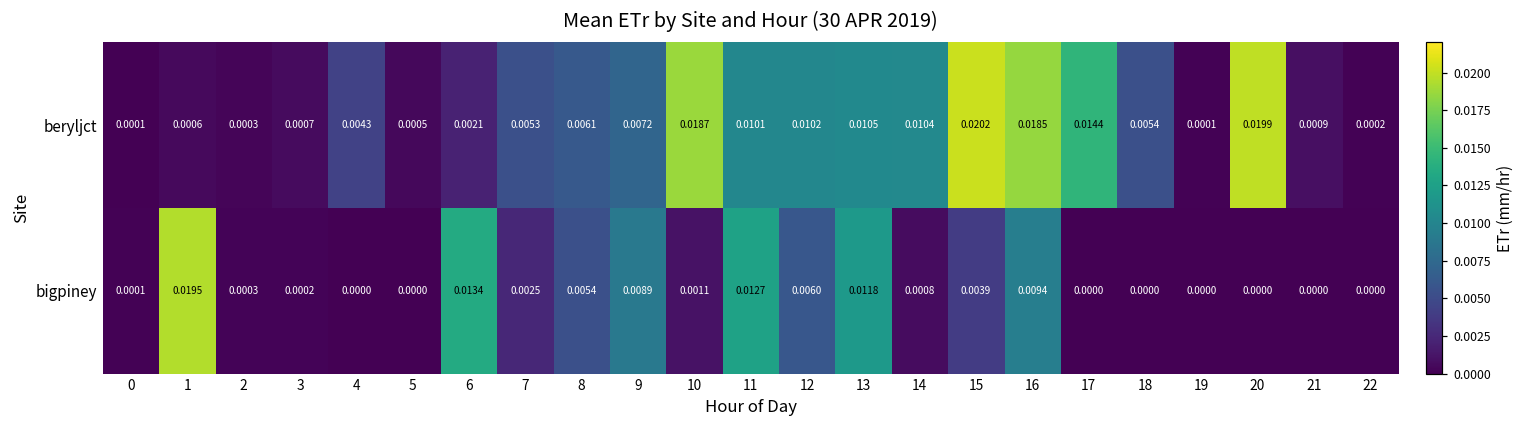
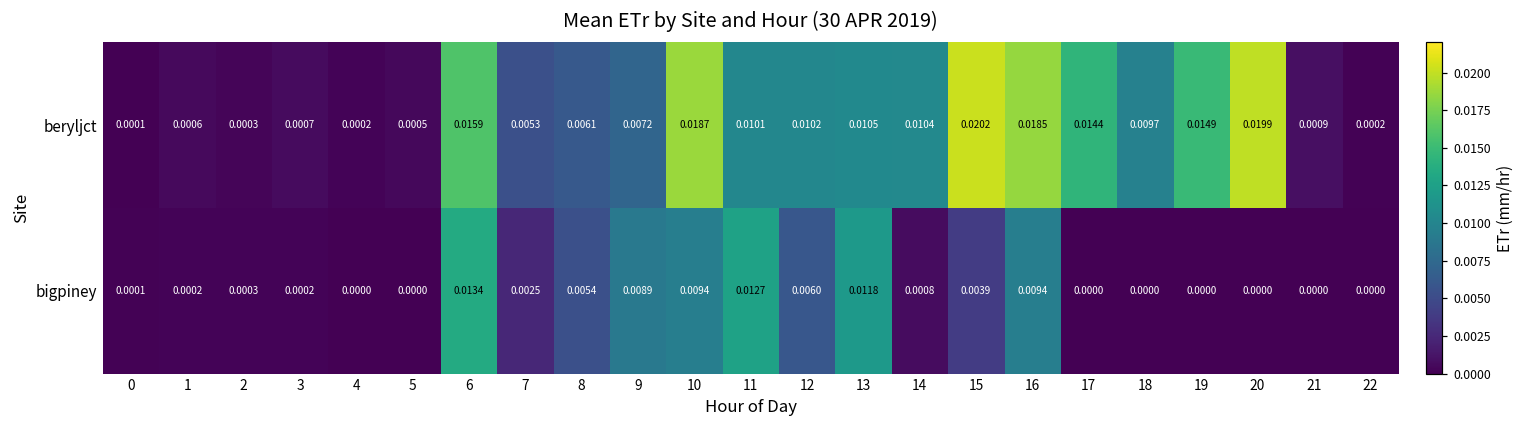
  {
    "beryljct": {
      "0": 0.0001,
      "1": 0.0006,
      "2": 0.0003,
      "3": 0.0007,
-     "4": 0.0043,
+     "4": 0.0002,
      "5": 0.0005,
-     "6": 0.0021,
+     "6": 0.0159,
      "7": 0.0053,
      "8": 0.0061,
      "9": 0.0072,
      "10": 0.0187,
      "11": 0.0101,
      "12": 0.0102,
      "13": 0.0105,
      "14": 0.0104,
      "15": 0.0202,
      "16": 0.0185,
      "17": 0.0144,
-     "18": 0.0054,
-     "19": 0.0001,
+     "18": 0.0097,
+     "19": 0.0149,
      "20": 0.0199,
      "21": 0.0009,
      "22": 0.0002
    },
    "bigpiney": {
      "0": 0.0001,
-     "1": 0.0195,
+     "1": 0.0002,
      "2": 0.0003,
      "3": 0.0002,
      "4": 0.0000,
      "5": 0.0000,
      "6": 0.0134,
      "7": 0.0025,
      "8": 0.0054,
      "9": 0.0089,
-     "10": 0.0011,
+     "10": 0.0094,
      "11": 0.0127,
      "12": 0.0060,
      "13": 0.0118,
      "14": 0.0008,
      "15": 0.0039,
      "16": 0.0094,
      "17": 0.0000,
      "18": 0.0000,
      "19": 0.0000,
      "20": 0.0000,
      "21": 0.0000,
      "22": 0.0000
    }
  }
